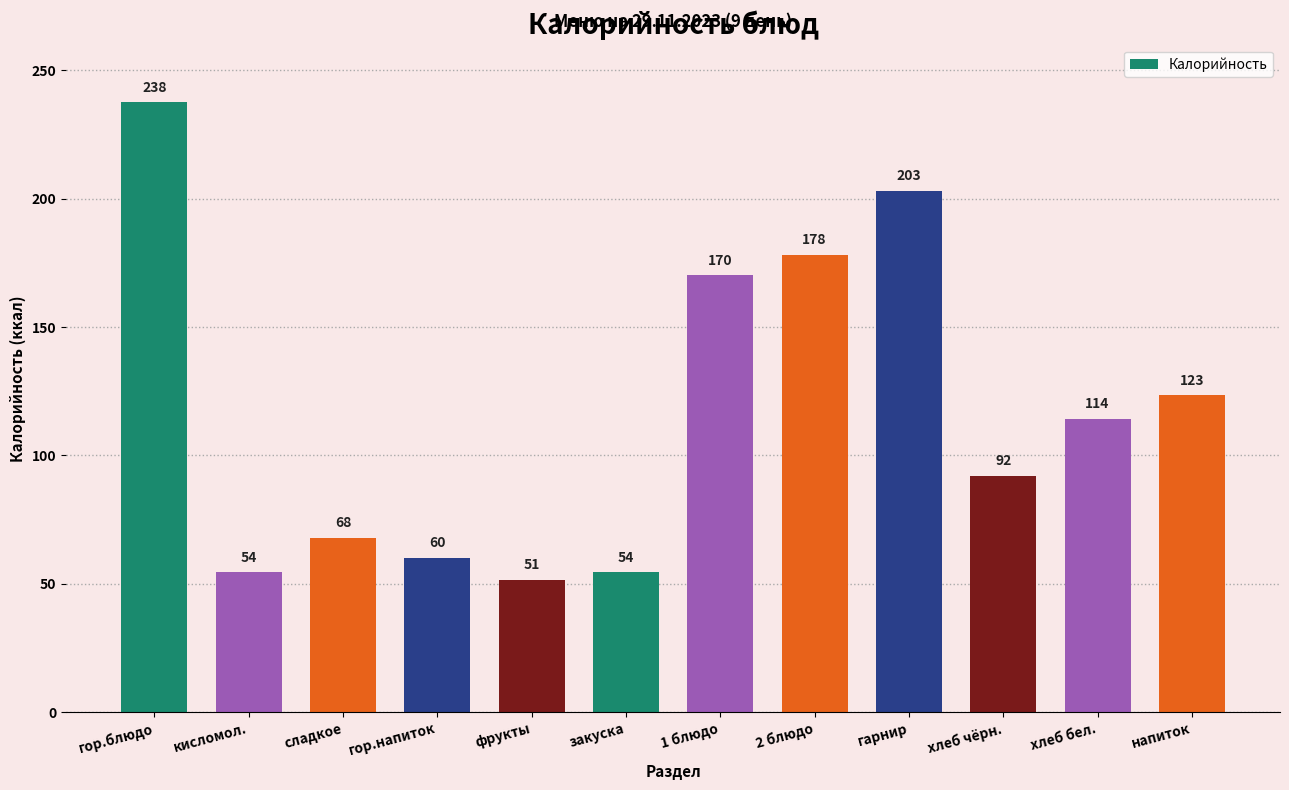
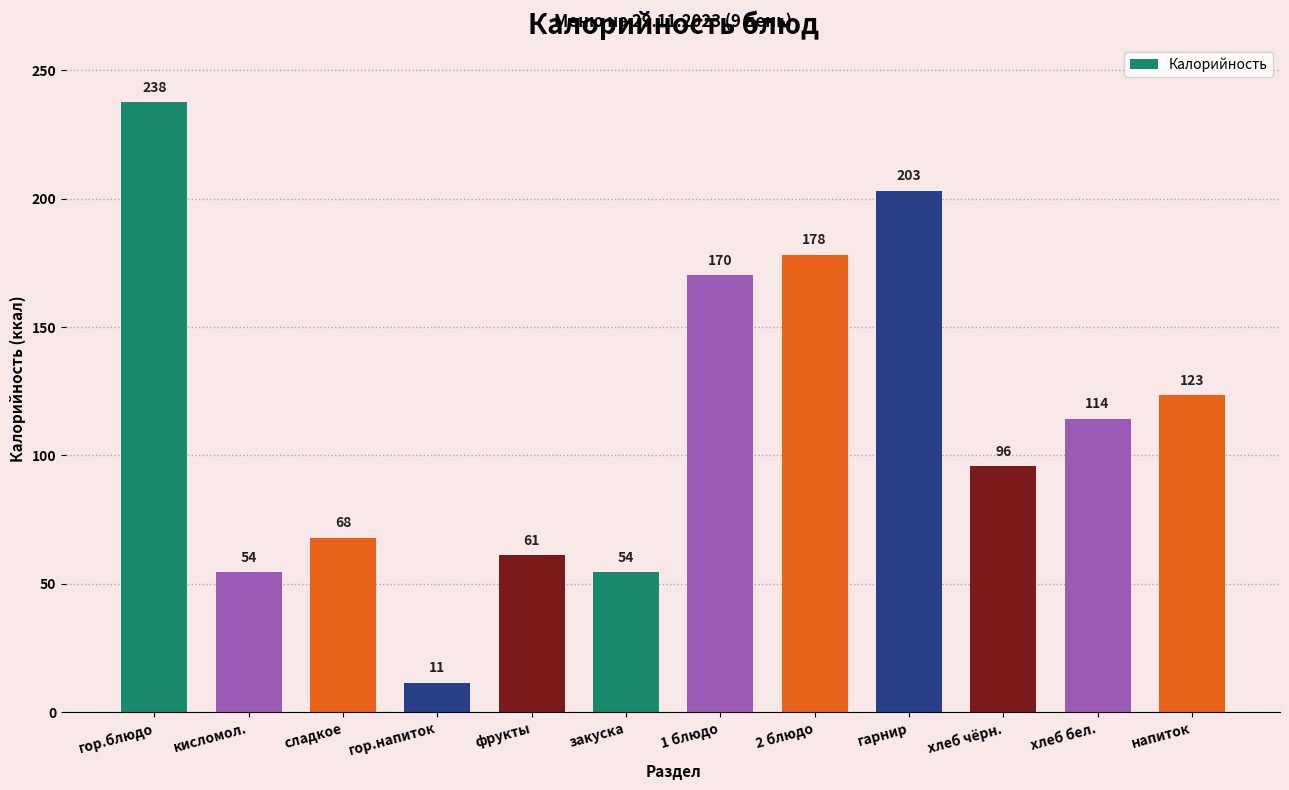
  {
    "гор.блюдо": 238,
    "кисломол.": 54,
    "сладкое": 68,
-   "гор.напиток": 60,
-   "фрукты": 51,
+   "гор.напиток": 11,
+   "фрукты": 61,
    "закуска": 54,
    "1 блюдо": 170,
    "2 блюдо": 178,
    "гарнир": 203,
-   "хлеб чёрн.": 92,
+   "хлеб чёрн.": 96,
    "хлеб бел.": 114,
    "напиток": 123
  }
